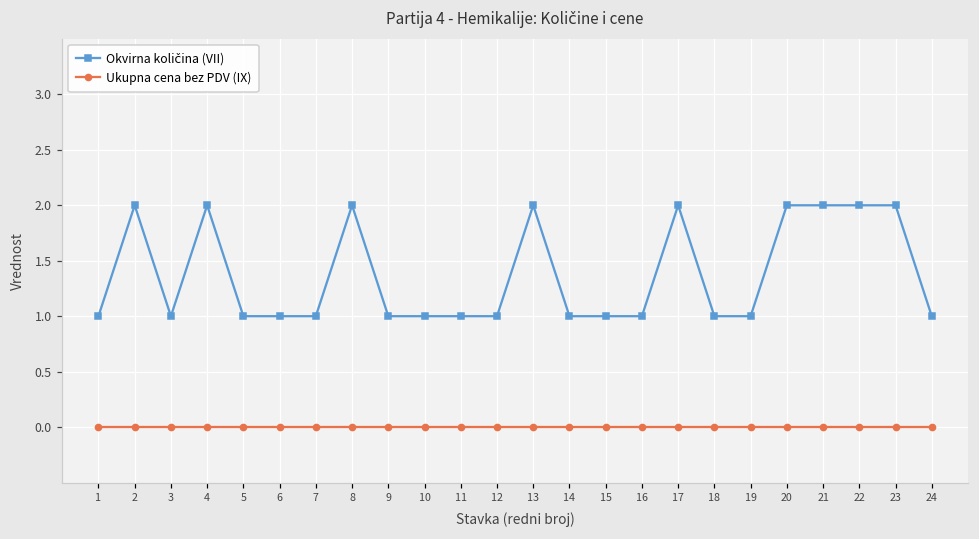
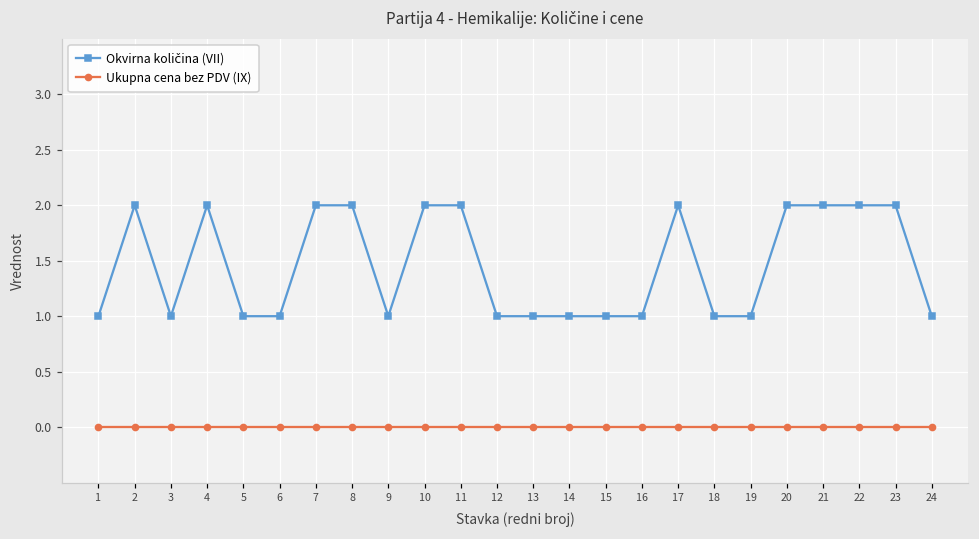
  {
    "Okvirna količina (VII)": {
      "1": 1,
      "2": 2,
      "3": 1,
      "4": 2,
      "5": 1,
      "6": 1,
-     "7": 1,
+     "7": 2,
      "8": 2,
      "9": 1,
-     "10": 1,
-     "11": 1,
+     "10": 2,
+     "11": 2,
      "12": 1,
-     "13": 2,
+     "13": 1,
      "14": 1,
      "15": 1,
      "16": 1,
      "17": 2,
      "18": 1,
      "19": 1,
      "20": 2,
      "21": 2,
      "22": 2,
      "23": 2,
      "24": 1
    },
    "Ukupna cena bez PDV (IX)": {
      "1": 0,
      "2": 0,
      "3": 0,
      "4": 0,
      "5": 0,
      "6": 0,
      "7": 0,
      "8": 0,
      "9": 0,
      "10": 0,
      "11": 0,
      "12": 0,
      "13": 0,
      "14": 0,
      "15": 0,
      "16": 0,
      "17": 0,
      "18": 0,
      "19": 0,
      "20": 0,
      "21": 0,
      "22": 0,
      "23": 0,
      "24": 0
    }
  }
